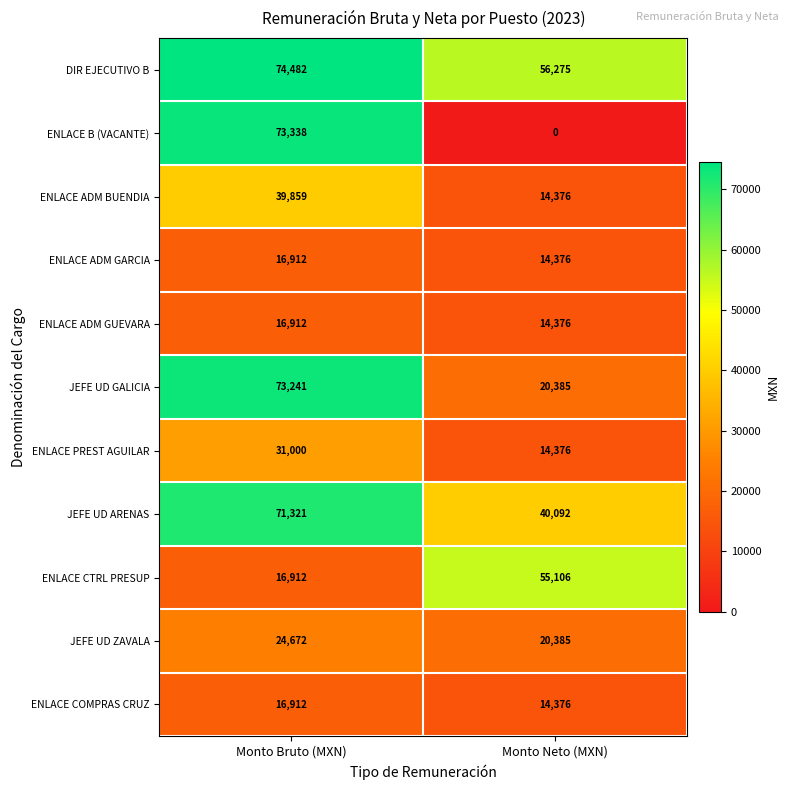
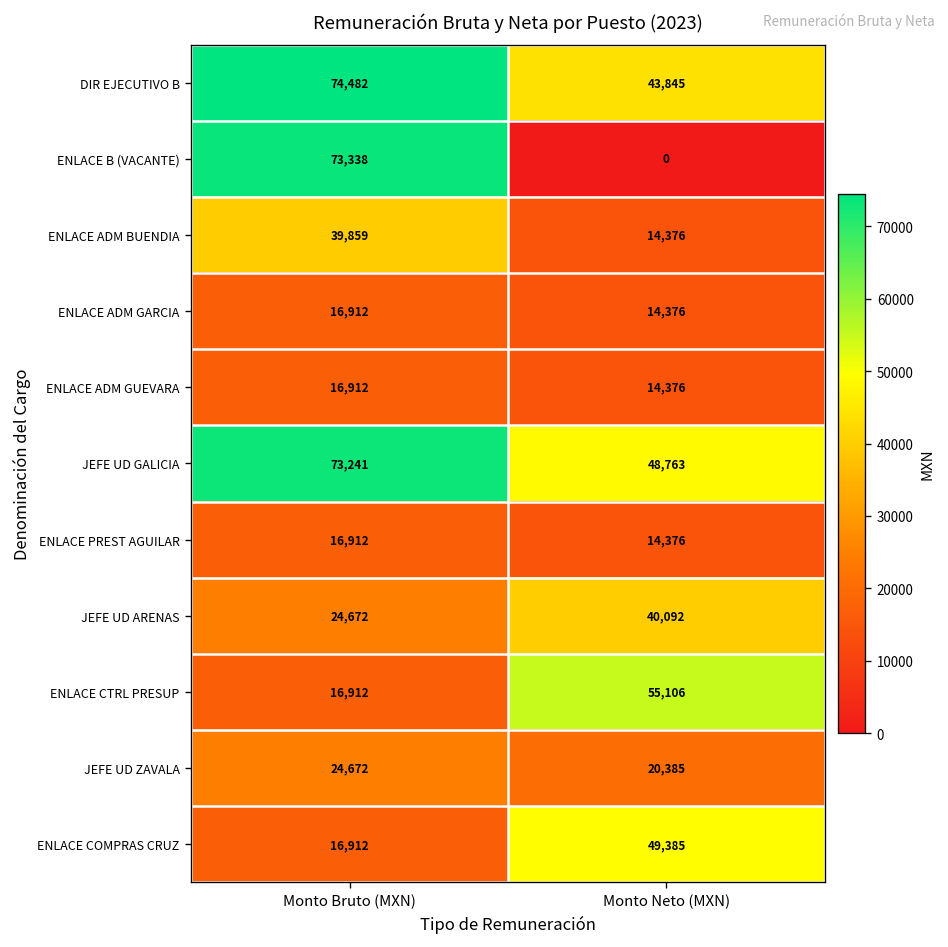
  {
    "DIR EJECUTIVO B": {
      "Monto Bruto (MXN)": "74,482",
-     "Monto Neto (MXN)": "56,275"
+     "Monto Neto (MXN)": "43,845"
    },
    "ENLACE B (VACANTE)": {
      "Monto Bruto (MXN)": "73,338",
      "Monto Neto (MXN)": "0"
    },
    "ENLACE ADM BUENDIA": {
      "Monto Bruto (MXN)": "39,859",
      "Monto Neto (MXN)": "14,376"
    },
    "ENLACE ADM GARCIA": {
      "Monto Bruto (MXN)": "16,912",
      "Monto Neto (MXN)": "14,376"
    },
    "ENLACE ADM GUEVARA": {
      "Monto Bruto (MXN)": "16,912",
      "Monto Neto (MXN)": "14,376"
    },
    "JEFE UD GALICIA": {
      "Monto Bruto (MXN)": "73,241",
-     "Monto Neto (MXN)": "20,385"
+     "Monto Neto (MXN)": "48,763"
    },
    "ENLACE PREST AGUILAR": {
-     "Monto Bruto (MXN)": "31,000",
+     "Monto Bruto (MXN)": "16,912",
      "Monto Neto (MXN)": "14,376"
    },
    "JEFE UD ARENAS": {
-     "Monto Bruto (MXN)": "71,321",
+     "Monto Bruto (MXN)": "24,672",
      "Monto Neto (MXN)": "40,092"
    },
    "ENLACE CTRL PRESUP": {
      "Monto Bruto (MXN)": "16,912",
      "Monto Neto (MXN)": "55,106"
    },
    "JEFE UD ZAVALA": {
      "Monto Bruto (MXN)": "24,672",
      "Monto Neto (MXN)": "20,385"
    },
    "ENLACE COMPRAS CRUZ": {
      "Monto Bruto (MXN)": "16,912",
-     "Monto Neto (MXN)": "14,376"
+     "Monto Neto (MXN)": "49,385"
    }
  }
